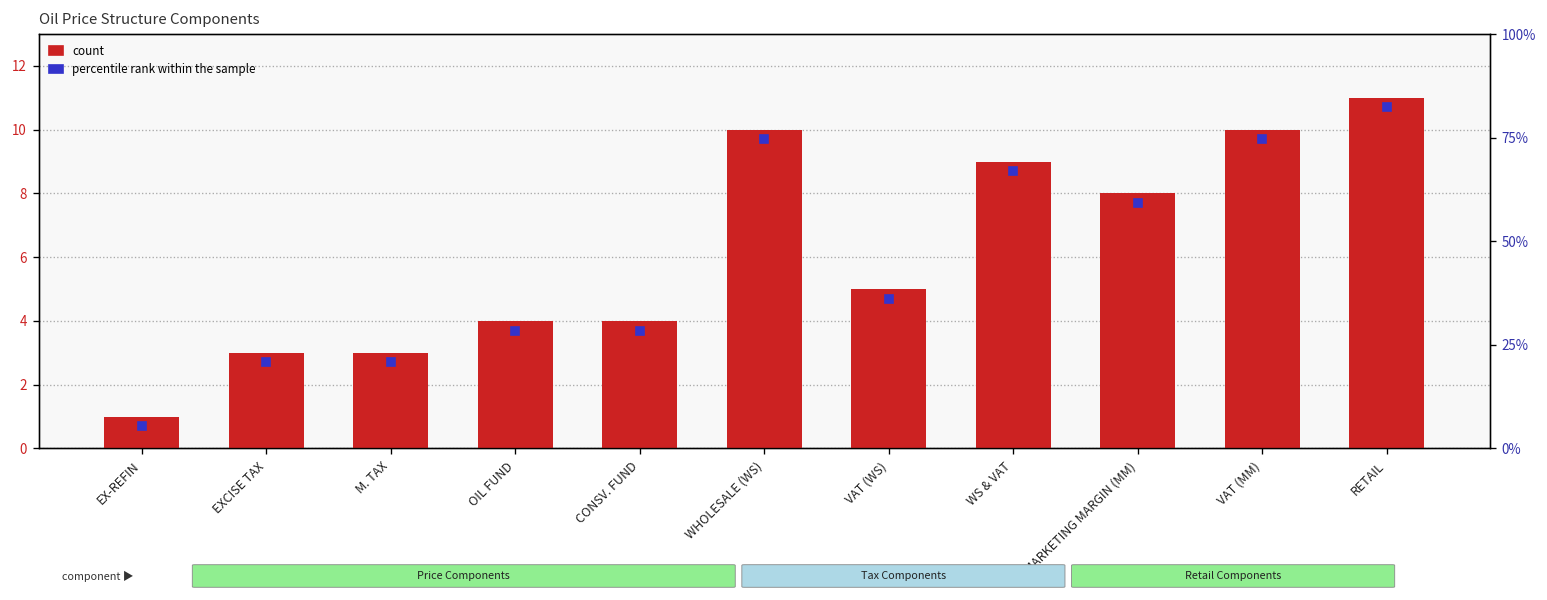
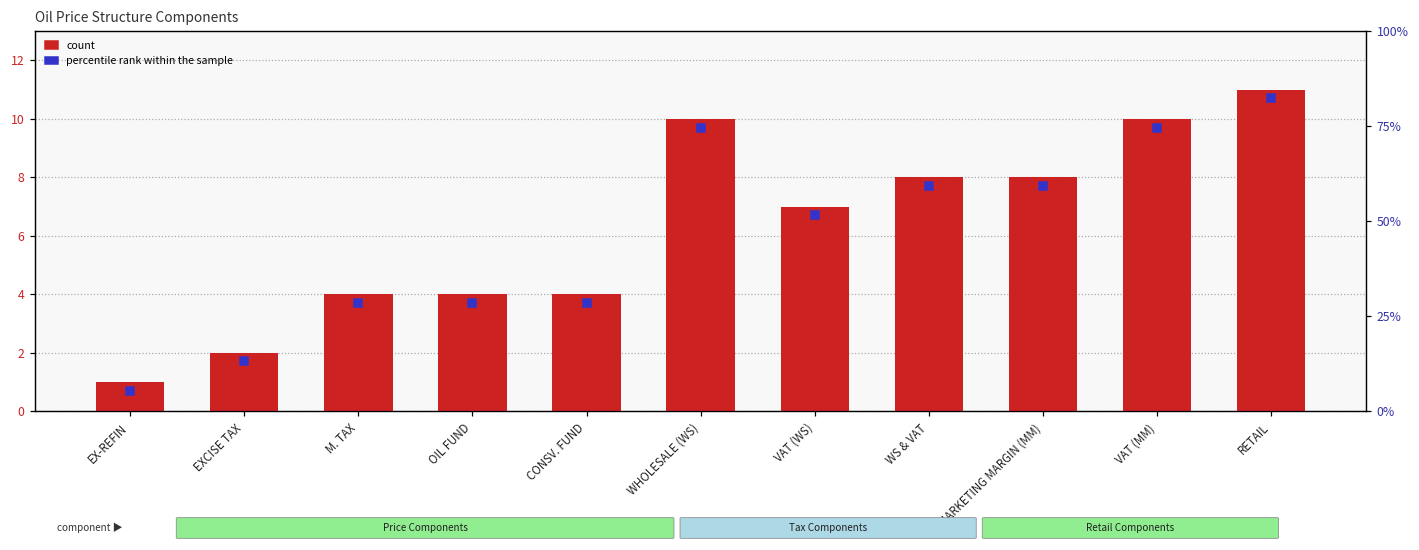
  {
    "count": {
      "EX-REFIN": 1,
-     "EXCISE TAX": 3,
-     "M. TAX": 3,
+     "EXCISE TAX": 2,
+     "M. TAX": 4,
      "OIL FUND": 4,
      "CONSV. FUND": 4,
      "WHOLESALE (WS)": 10,
-     "VAT (WS)": 5,
-     "WS & VAT": 9,
+     "VAT (WS)": 7,
+     "WS & VAT": 8,
      "MARKETING MARGIN (MM)": 8,
      "VAT (MM)": 10,
      "RETAIL": 11
    }
  }
